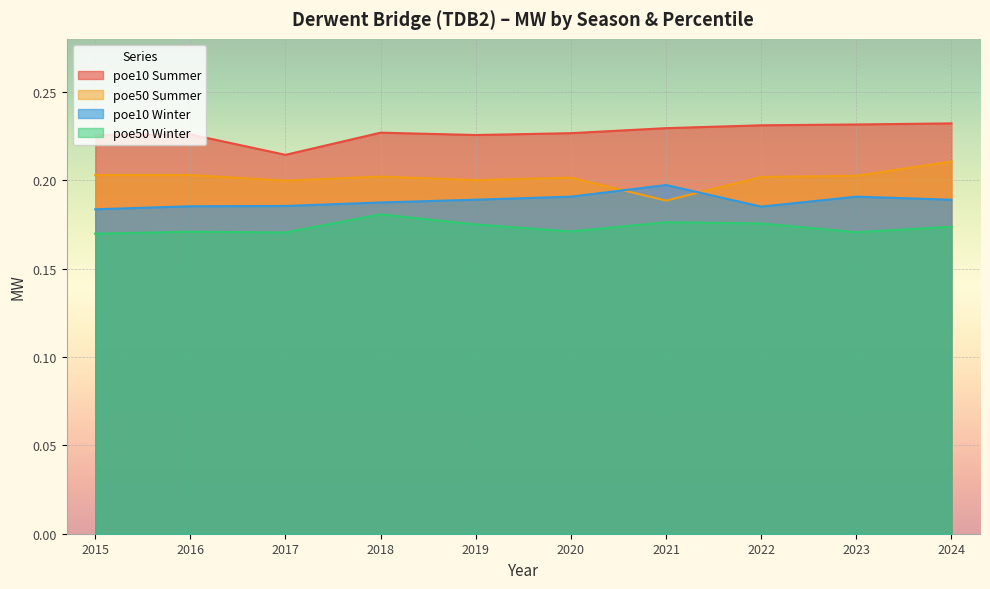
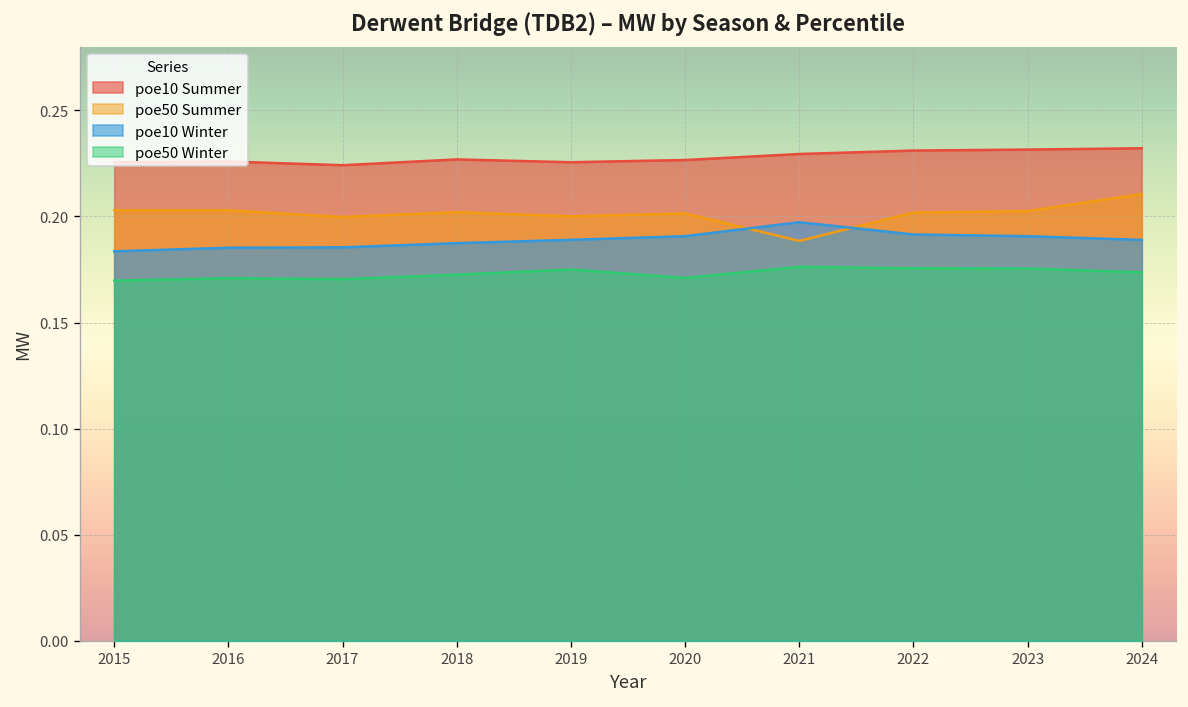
  {
    "poe10 Summer": {
-     "2017": 0.214,
+     "2017": 0.224,
      "2018": 0.227,
      "2019": 0.226,
      "2020": 0.227,
      "2021": 0.229,
      "2022": 0.231,
      "2023": 0.232,
      "2024": 0.232
    },
    "poe50 Summer": {
      "2015": 0.203,
      "2016": 0.203,
      "2017": 0.200,
      "2018": 0.202,
      "2019": 0.200,
      "2020": 0.201,
      "2021": 0.188,
      "2022": 0.202,
      "2023": 0.203,
      "2024": 0.211
    },
    "poe10 Winter": {
      "2015": 0.184,
      "2016": 0.185,
      "2017": 0.185,
      "2018": 0.187,
      "2019": 0.189,
      "2020": 0.191,
      "2021": 0.197,
-     "2022": 0.185,
+     "2022": 0.192,
      "2023": 0.191,
      "2024": 0.189
    },
    "poe50 Winter": {
      "2015": 0.170,
      "2016": 0.171,
      "2017": 0.170,
-     "2018": 0.181,
+     "2018": 0.173,
      "2019": 0.175,
      "2020": 0.171,
      "2021": 0.176,
      "2022": 0.176,
-     "2023": 0.171,
+     "2023": 0.175,
      "2024": 0.174
    }
  }
